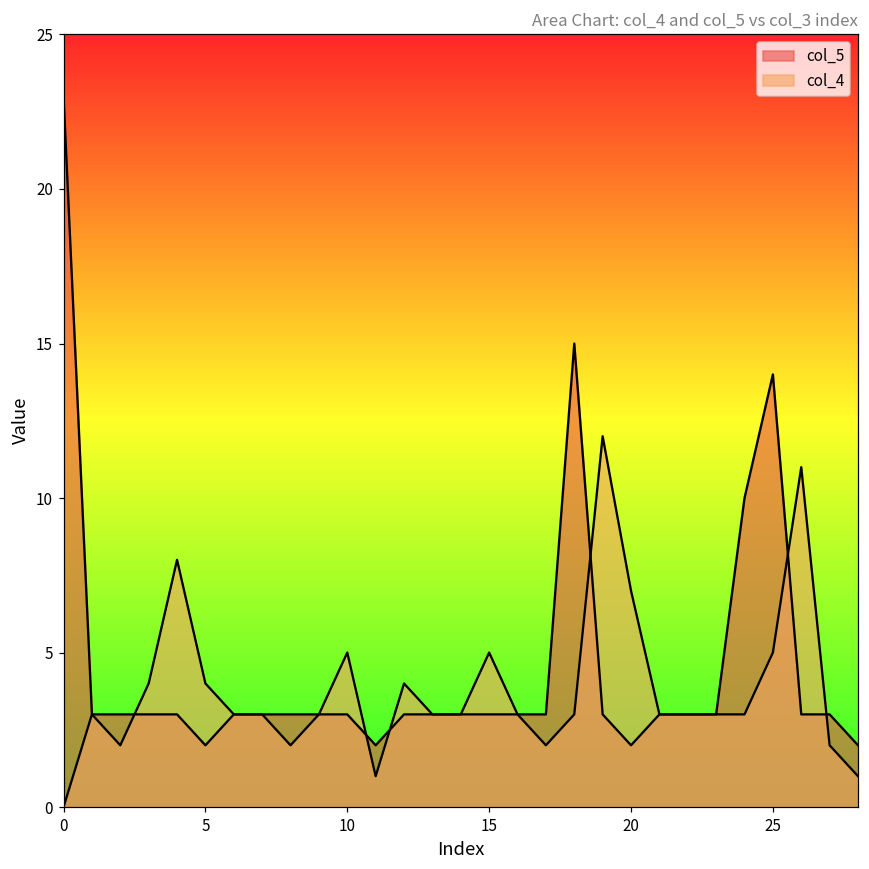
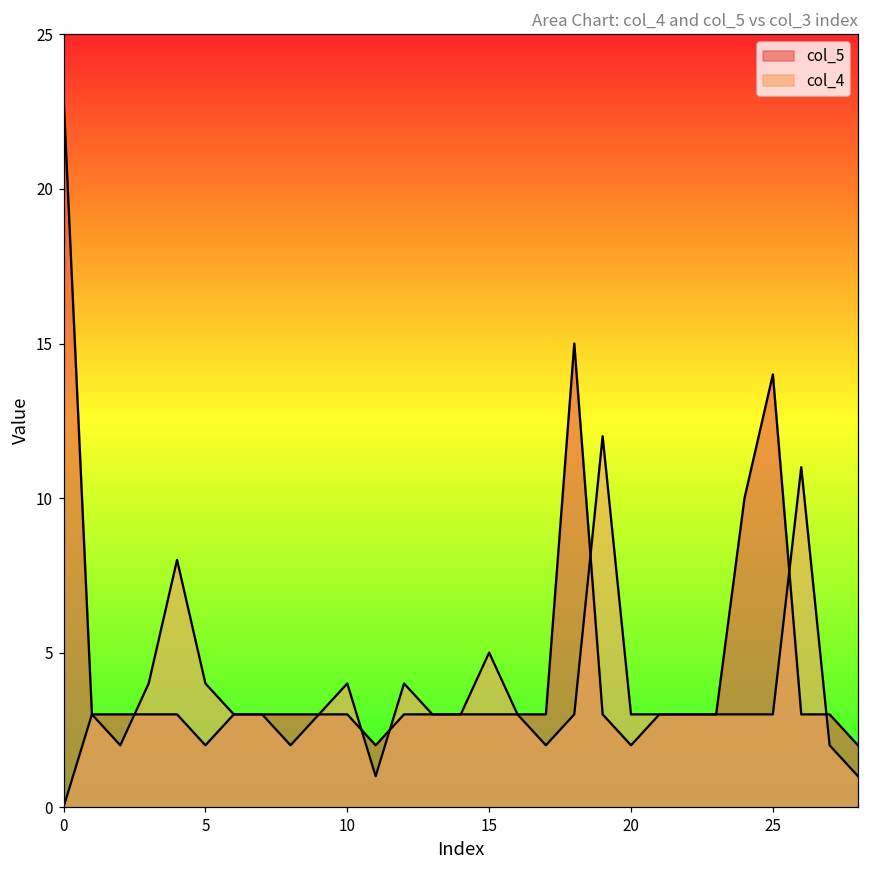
  {
    "col_5": {
      "0": 23,
      "5": 2,
      "10": 3,
      "15": 3,
      "20": 2,
      "25": 14
    },
    "col_4": {
      "0": 0,
      "5": 4,
-     "10": 5,
+     "10": 4,
      "15": 5,
-     "20": 7,
-     "25": 5
+     "20": 3,
+     "25": 3
    }
  }
